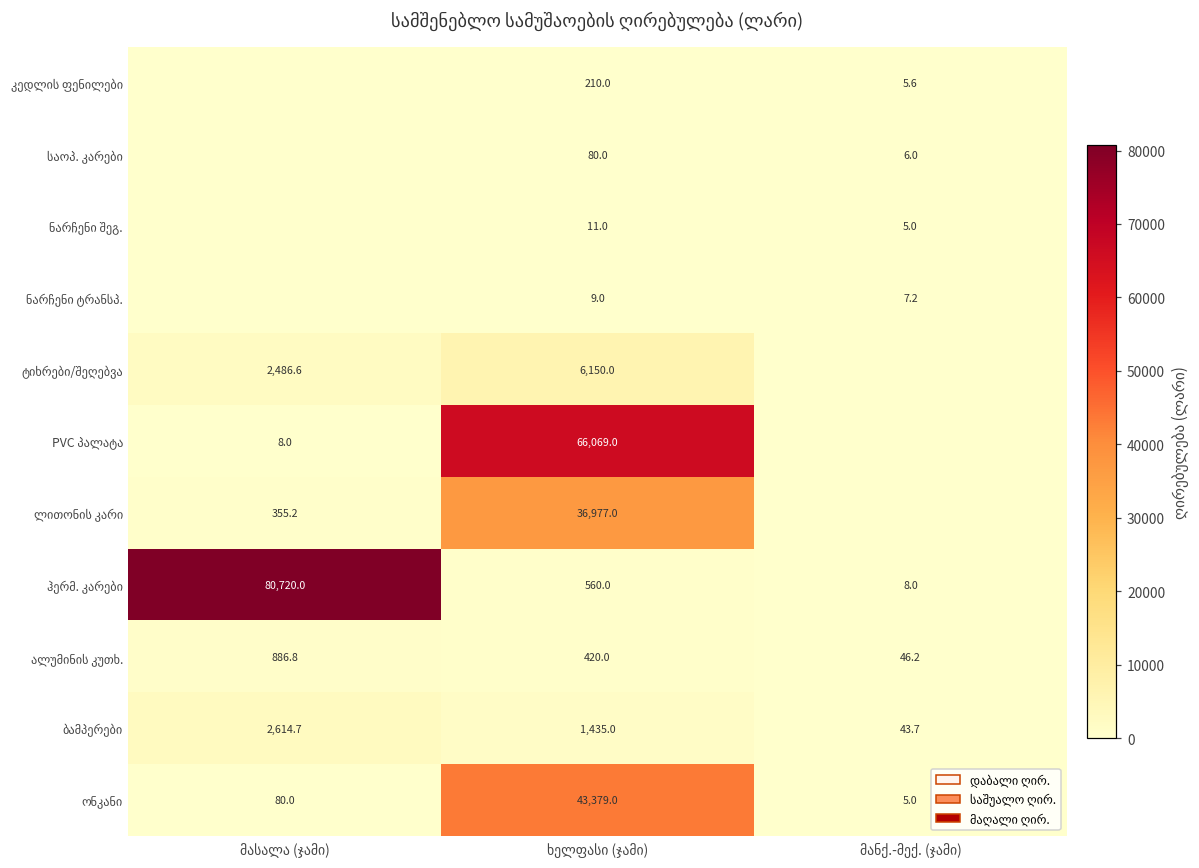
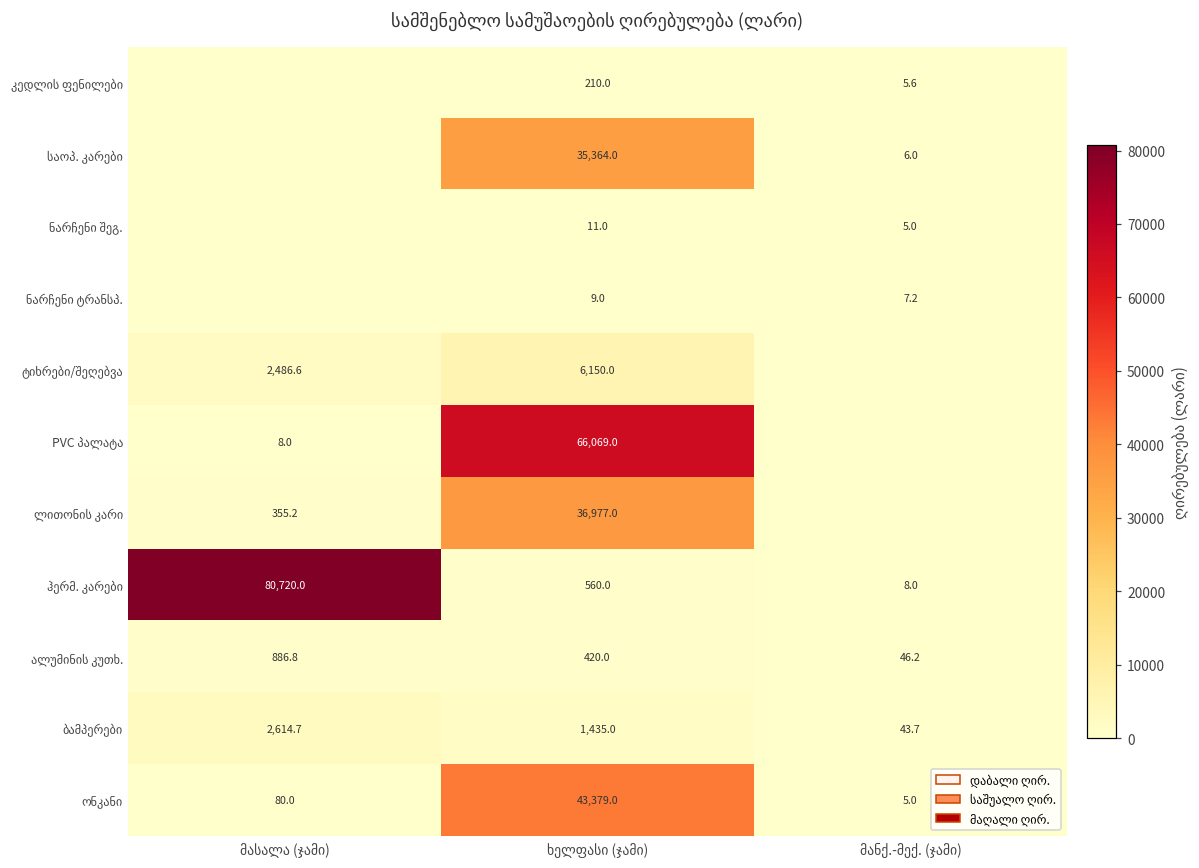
  {
    "კედლის ფენილები": {
      "ხელფასი (ჯამი)": "210.0",
      "მანქ.-მექ. (ჯამი)": "5.6"
    },
    "საოპ. კარები": {
-     "ხელფასი (ჯამი)": "80.0",
+     "ხელფასი (ჯამი)": "35,364.0",
      "მანქ.-მექ. (ჯამი)": "6.0"
    },
    "ნარჩენი შეგ.": {
      "ხელფასი (ჯამი)": "11.0",
      "მანქ.-მექ. (ჯამი)": "5.0"
    },
    "ნარჩენი ტრანსპ.": {
      "ხელფასი (ჯამი)": "9.0",
      "მანქ.-მექ. (ჯამი)": "7.2"
    },
    "ტიხრები/შეღებვა": {
      "მასალა (ჯამი)": "2,486.6",
      "ხელფასი (ჯამი)": "6,150.0"
    },
    "PVC პალატა": {
      "მასალა (ჯამი)": "8.0",
      "ხელფასი (ჯამი)": "66,069.0"
    },
    "ლითონის კარი": {
      "მასალა (ჯამი)": "355.2",
      "ხელფასი (ჯამი)": "36,977.0"
    },
    "ჰერმ. კარები": {
      "მასალა (ჯამი)": "80,720.0",
      "ხელფასი (ჯამი)": "560.0",
      "მანქ.-მექ. (ჯამი)": "8.0"
    },
    "ალუმინის კუთხ.": {
      "მასალა (ჯამი)": "886.8",
      "ხელფასი (ჯამი)": "420.0",
      "მანქ.-მექ. (ჯამი)": "46.2"
    },
    "ბამპერები": {
      "მასალა (ჯამი)": "2,614.7",
      "ხელფასი (ჯამი)": "1,435.0",
      "მანქ.-მექ. (ჯამი)": "43.7"
    },
    "ონკანი": {
      "მასალა (ჯამი)": "80.0",
      "ხელფასი (ჯამი)": "43,379.0",
      "მანქ.-მექ. (ჯამი)": "5.0"
    }
  }
